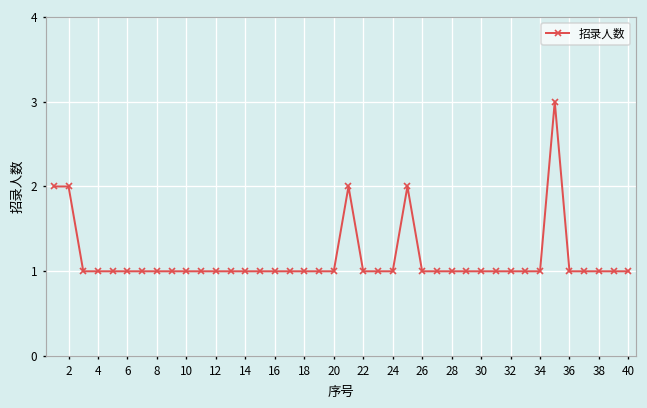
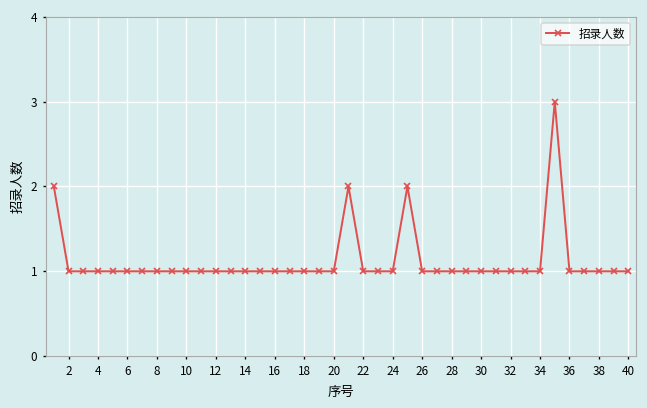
  {
-   "2": 2,
+   "2": 1,
    "4": 1,
    "6": 1,
    "8": 1,
    "10": 1,
    "12": 1,
    "14": 1,
    "16": 1,
    "18": 1,
    "20": 1,
    "22": 1,
    "24": 1,
    "26": 1,
    "28": 1,
    "30": 1,
    "32": 1,
    "34": 1,
    "36": 1,
    "38": 1,
    "40": 1
  }
